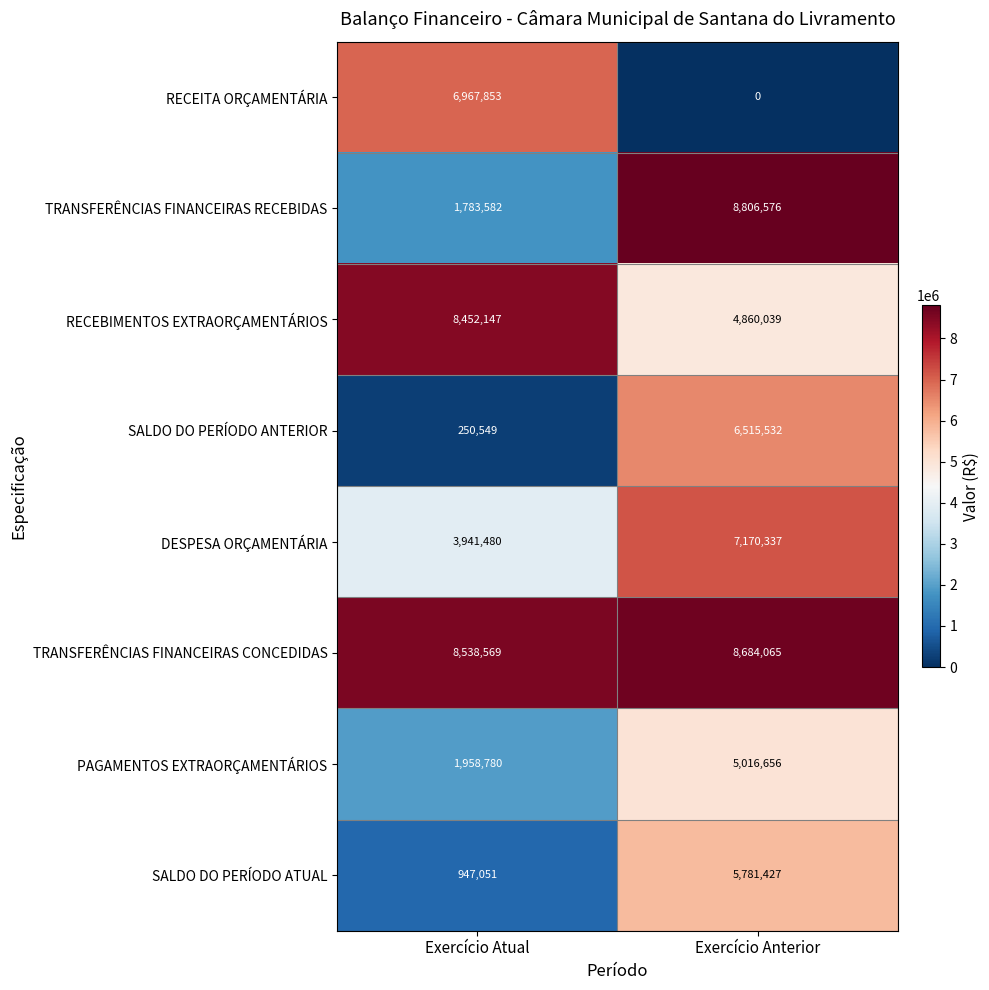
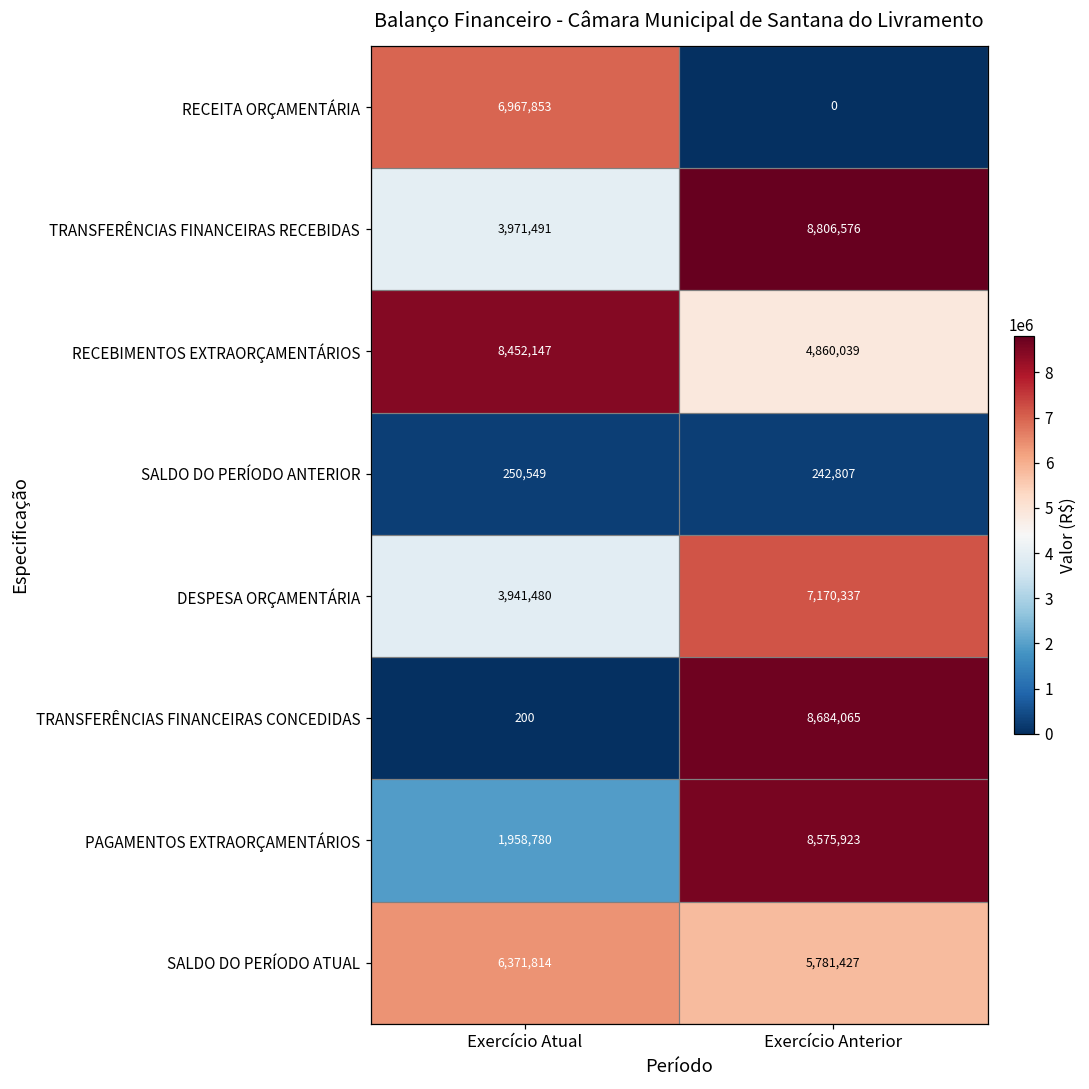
  {
    "RECEITA ORÇAMENTÁRIA": {
      "Exercício Atual": "6,967,853",
      "Exercício Anterior": "0"
    },
    "TRANSFERÊNCIAS FINANCEIRAS RECEBIDAS": {
-     "Exercício Atual": "1,783,582",
+     "Exercício Atual": "3,971,491",
      "Exercício Anterior": "8,806,576"
    },
    "RECEBIMENTOS EXTRAORÇAMENTÁRIOS": {
      "Exercício Atual": "8,452,147",
      "Exercício Anterior": "4,860,039"
    },
    "SALDO DO PERÍODO ANTERIOR": {
      "Exercício Atual": "250,549",
-     "Exercício Anterior": "6,515,532"
+     "Exercício Anterior": "242,807"
    },
    "DESPESA ORÇAMENTÁRIA": {
      "Exercício Atual": "3,941,480",
      "Exercício Anterior": "7,170,337"
    },
    "TRANSFERÊNCIAS FINANCEIRAS CONCEDIDAS": {
-     "Exercício Atual": "8,538,569",
+     "Exercício Atual": "200",
      "Exercício Anterior": "8,684,065"
    },
    "PAGAMENTOS EXTRAORÇAMENTÁRIOS": {
      "Exercício Atual": "1,958,780",
-     "Exercício Anterior": "5,016,656"
+     "Exercício Anterior": "8,575,923"
    },
    "SALDO DO PERÍODO ATUAL": {
-     "Exercício Atual": "947,051",
+     "Exercício Atual": "6,371,814",
      "Exercício Anterior": "5,781,427"
    }
  }
